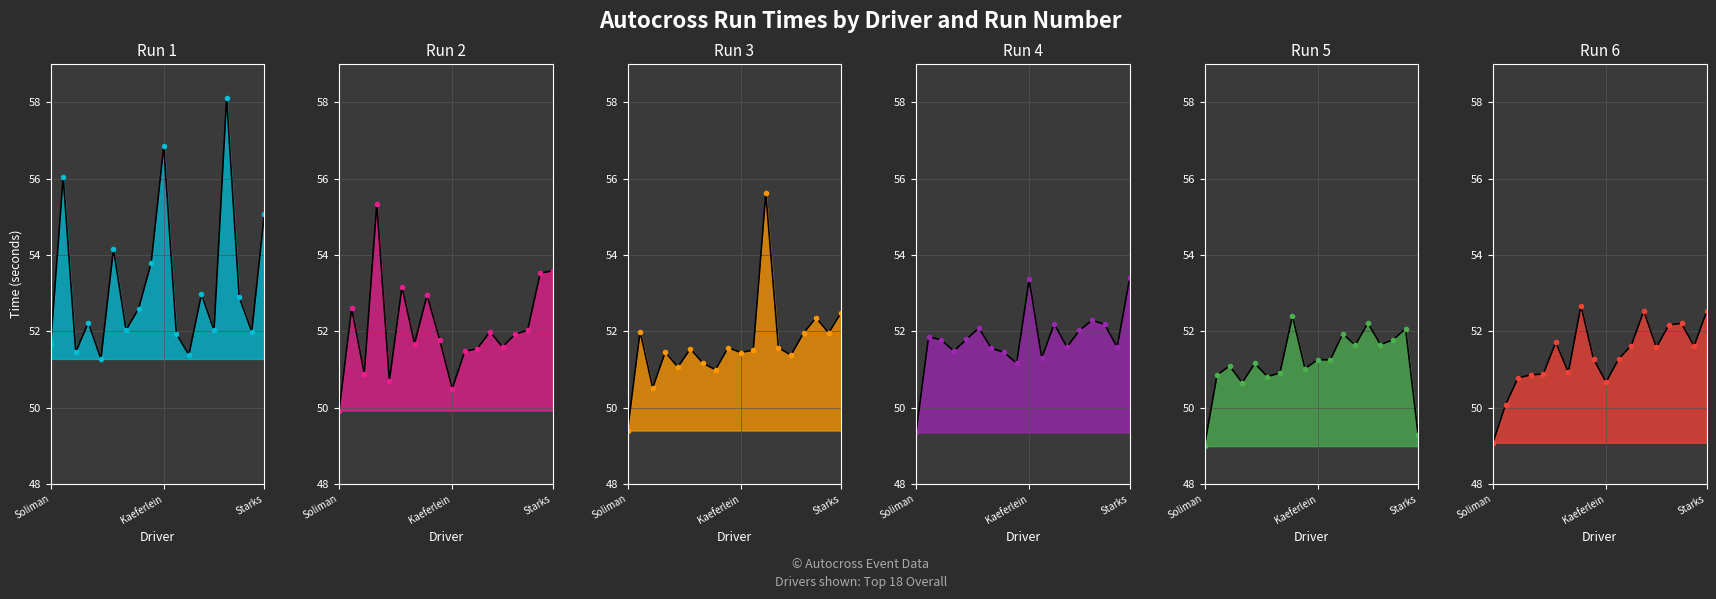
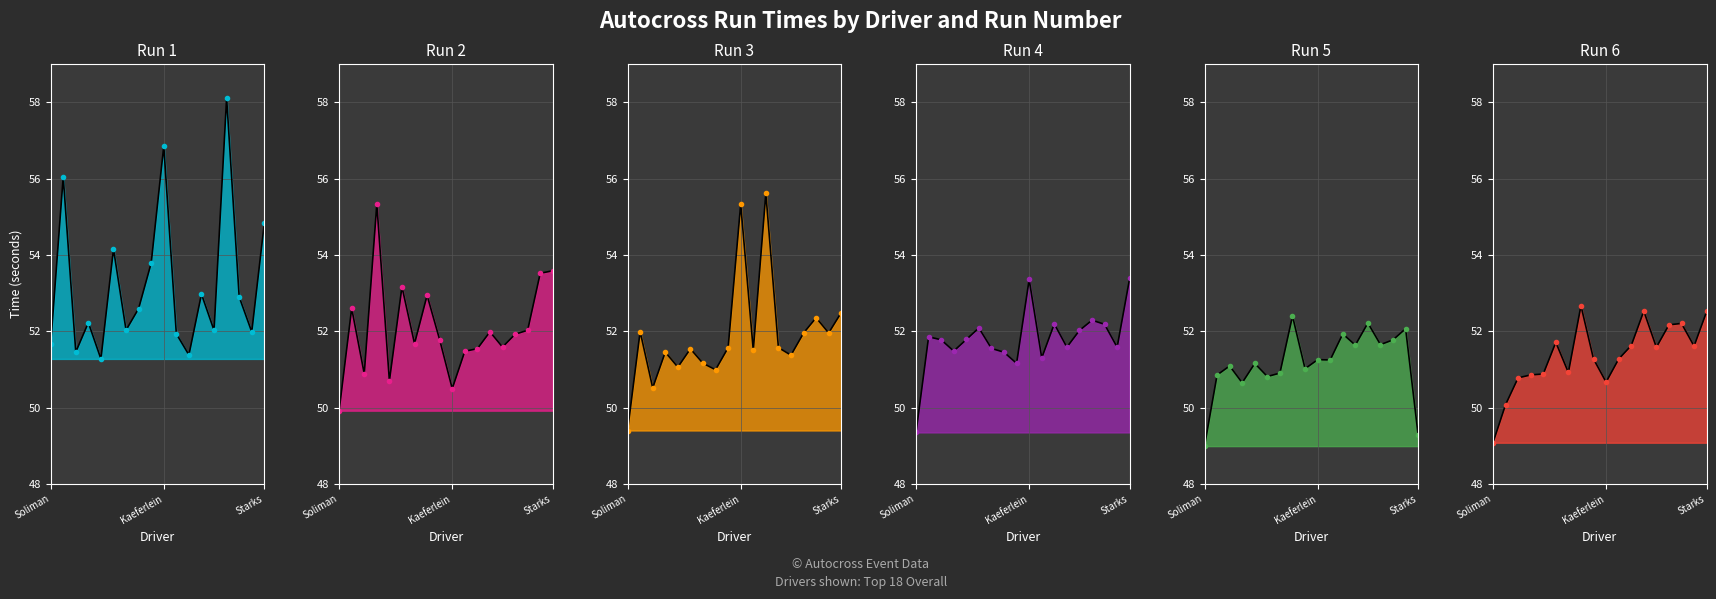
  {
    "Run 1": {
      "Soliman": 51.7,
      "Kaeferlein": 56.9,
-     "Starks": 55.1
+     "Starks": 54.8
    },
    "Run 2": {
      "Soliman": 49.9,
      "Kaeferlein": 50.5,
      "Starks": 53.6
    },
    "Run 3": {
      "Soliman": 49.4,
-     "Kaeferlein": 51.4,
+     "Kaeferlein": 55.3,
      "Starks": 52.5
    },
    "Run 4": {
      "Soliman": 49.4,
      "Kaeferlein": 53.4,
      "Starks": 53.4
    },
    "Run 5": {
      "Soliman": 49.0,
      "Kaeferlein": 51.3,
      "Starks": 49.3
    },
    "Run 6": {
      "Soliman": 49.1,
      "Kaeferlein": 50.7,
      "Starks": 52.5
    }
  }
